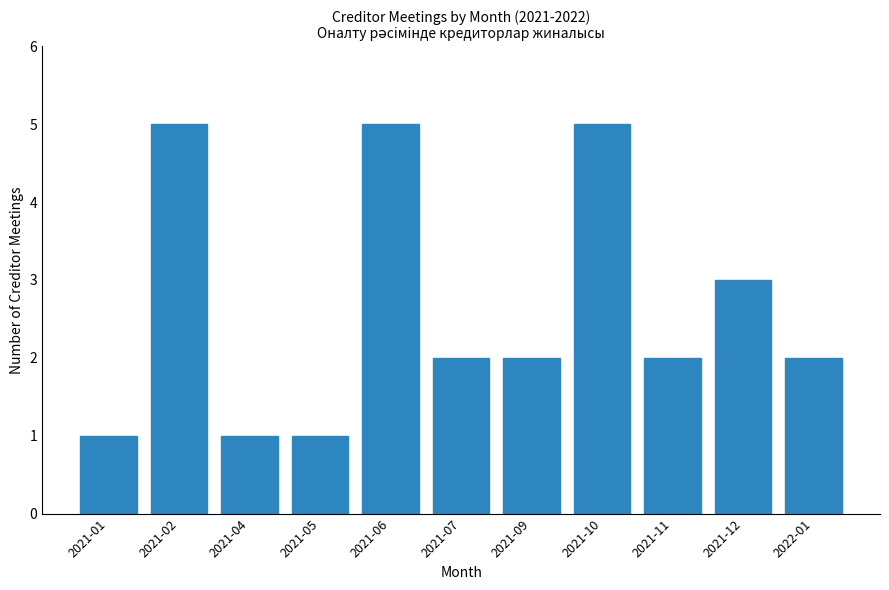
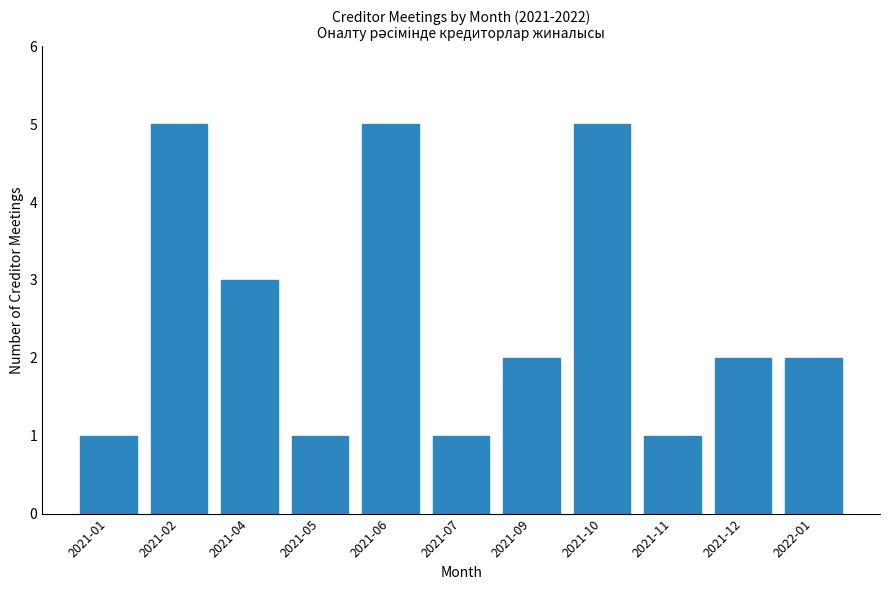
  {
    "2021-01": 1,
    "2021-02": 5,
-   "2021-04": 1,
+   "2021-04": 3,
    "2021-05": 1,
    "2021-06": 5,
-   "2021-07": 2,
+   "2021-07": 1,
    "2021-09": 2,
    "2021-10": 5,
-   "2021-11": 2,
-   "2021-12": 3,
+   "2021-11": 1,
+   "2021-12": 2,
    "2022-01": 2
  }
